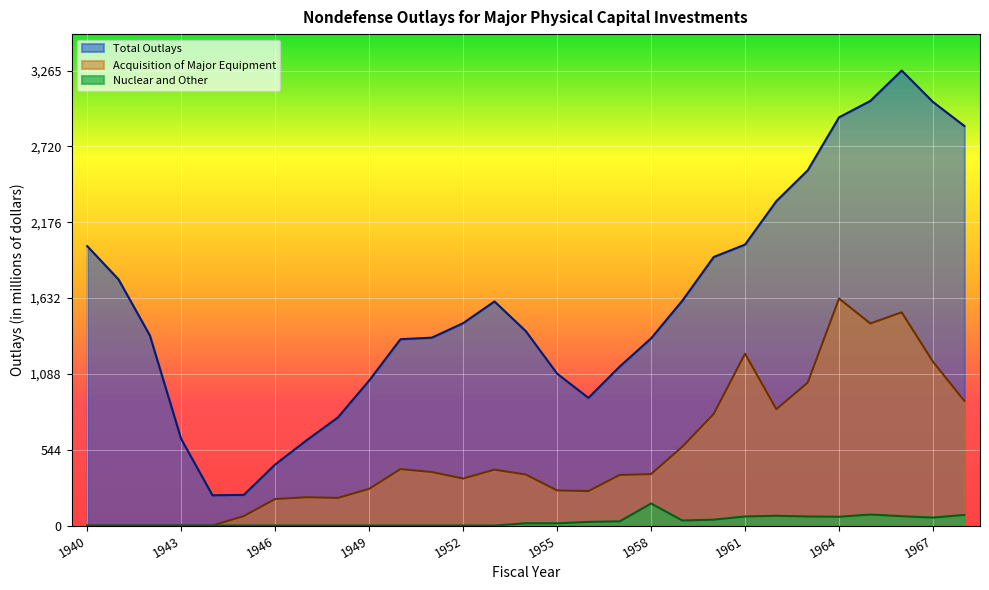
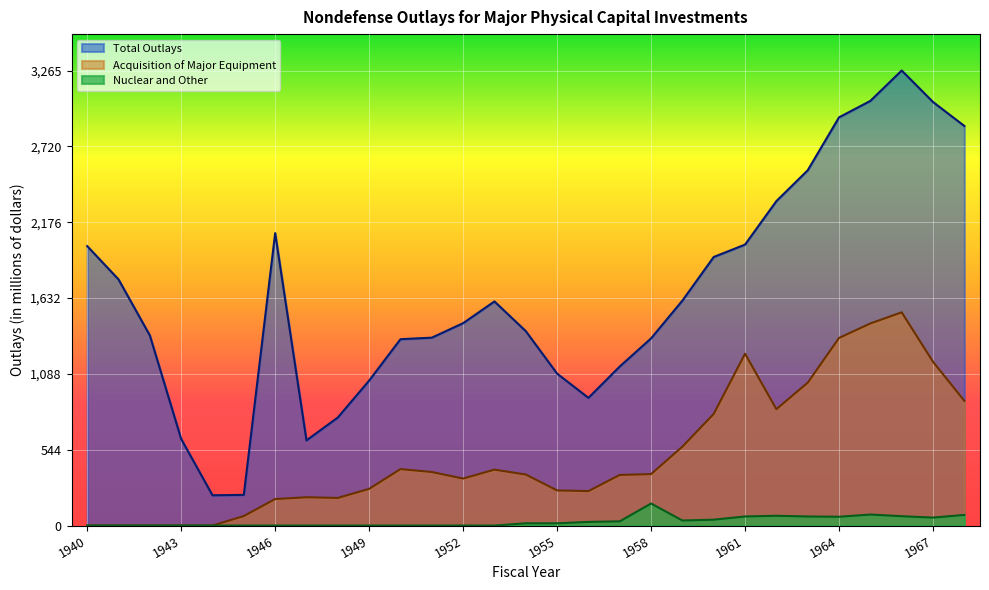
  {
    "Total Outlays": {
      "1940": "2,010",
      "1943": "620",
-     "1946": "440",
+     "1946": "2,100",
      "1949": "1,040",
      "1952": "1,450",
      "1955": "1,090",
      "1958": "1,340",
      "1961": "2,020",
      "1964": "2,930",
      "1967": "3,040"
    },
    "Acquisition of Major Equipment": {
      "1946": "190",
      "1949": "260",
      "1952": "340",
      "1955": "250",
      "1958": "370",
      "1961": "1,230",
-     "1964": "1,630",
+     "1964": "1,350",
      "1967": "1,180"
    },
    "Nuclear and Other": {
      "1946": "0",
      "1949": "0",
      "1952": "0",
      "1955": "20",
      "1958": "160",
      "1961": "70",
      "1964": "60",
      "1967": "60"
    }
  }
